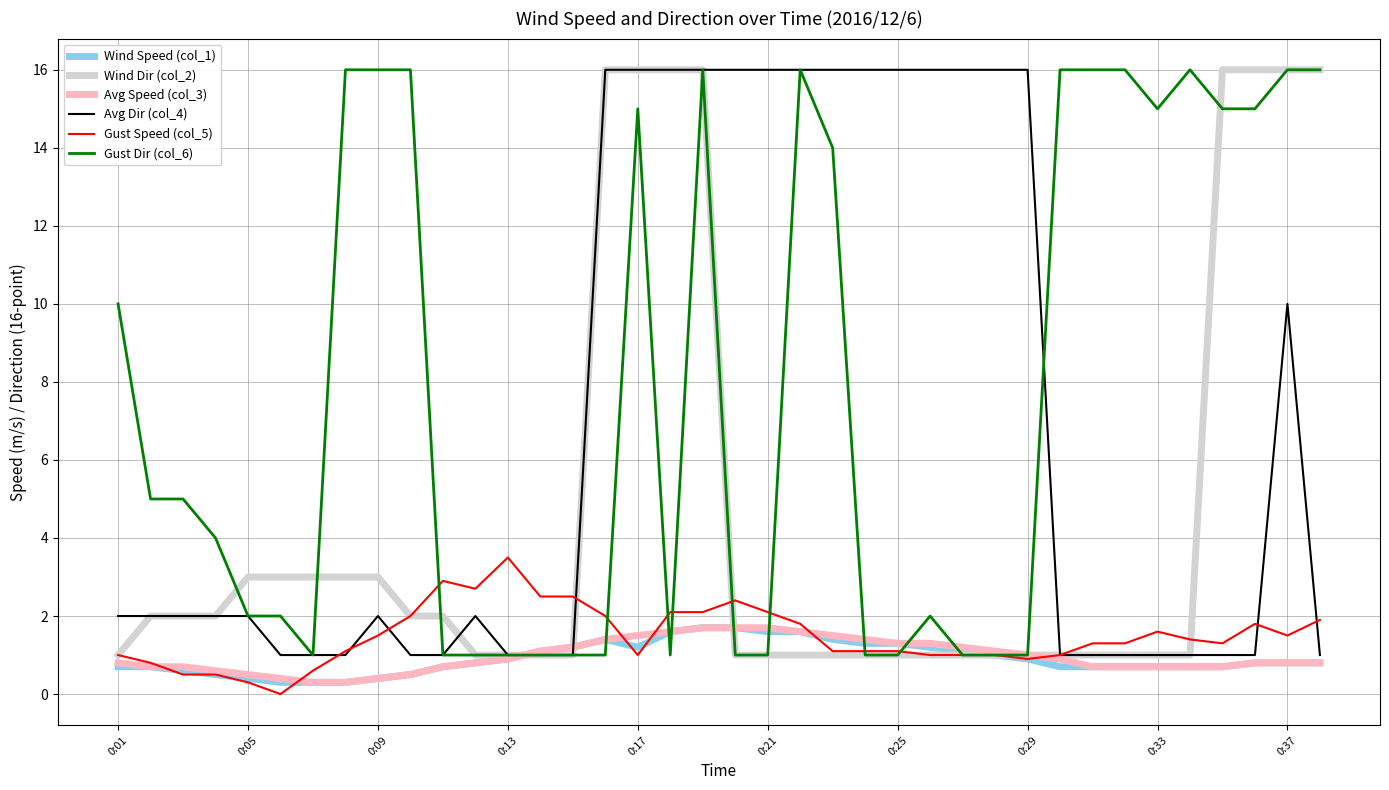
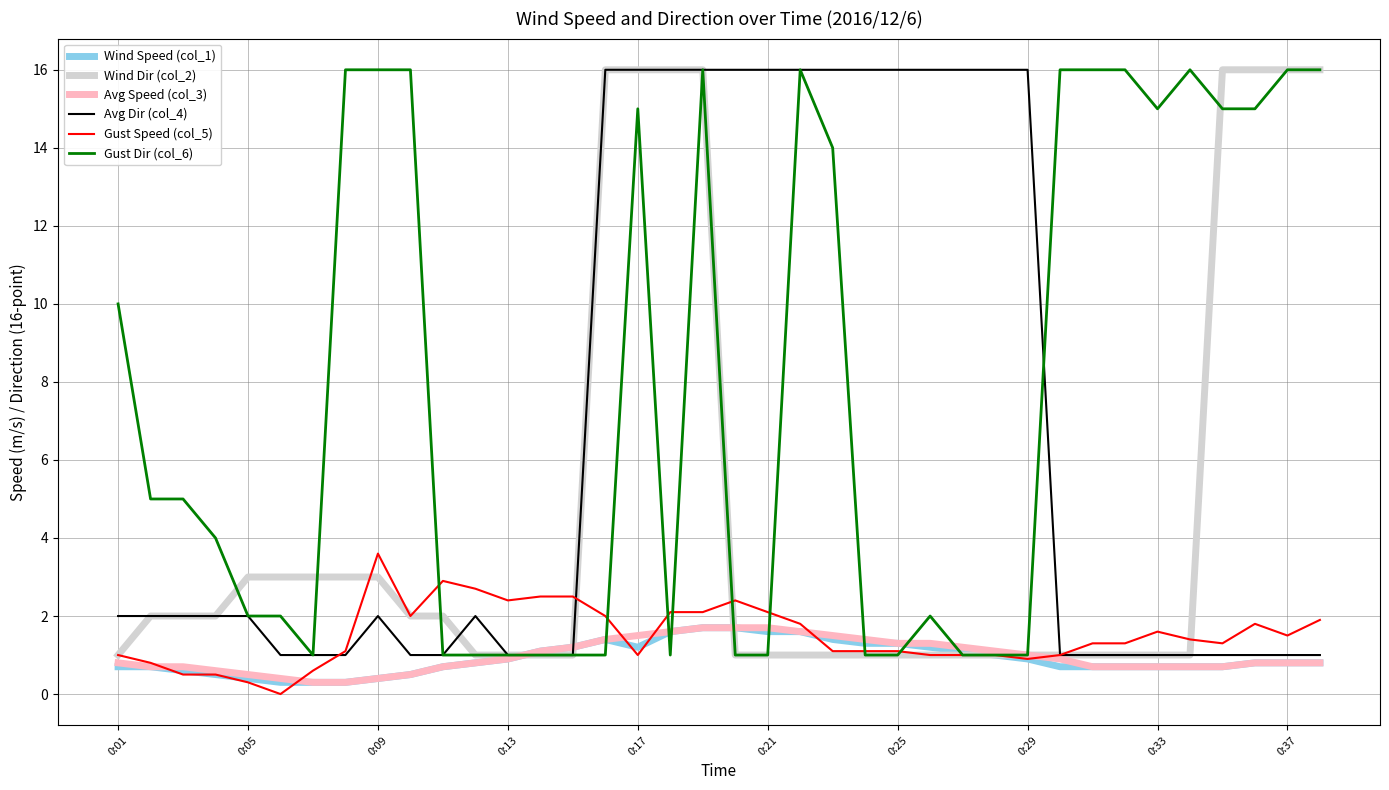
  {
    "Wind Speed (col_1)": {
      "0:01": 0.7,
      "0:05": 0.4,
      "0:17": 1.2,
      "0:21": 1.6
    },
    "Avg Dir (col_4)": {
      "0:01": 2,
      "0:09": 2,
      "0:21": 16,
      "0:25": 16,
      "0:29": 16,
-     "0:37": 10
+     "0:37": 1
    },
    "Gust Speed (col_5)": {
      "0:05": 0.3,
-     "0:09": 1.5,
-     "0:13": 3.5,
+     "0:09": 3.6,
+     "0:13": 2.4,
      "0:17": 1.0,
      "0:21": 2.1,
      "0:25": 1.1,
      "0:33": 1.6,
      "0:37": 1.5
    },
    "Gust Dir (col_6)": {
      "0:01": 10.0,
      "0:09": 16.0,
      "0:17": 15.0,
      "0:33": 15.0
    }
  }
